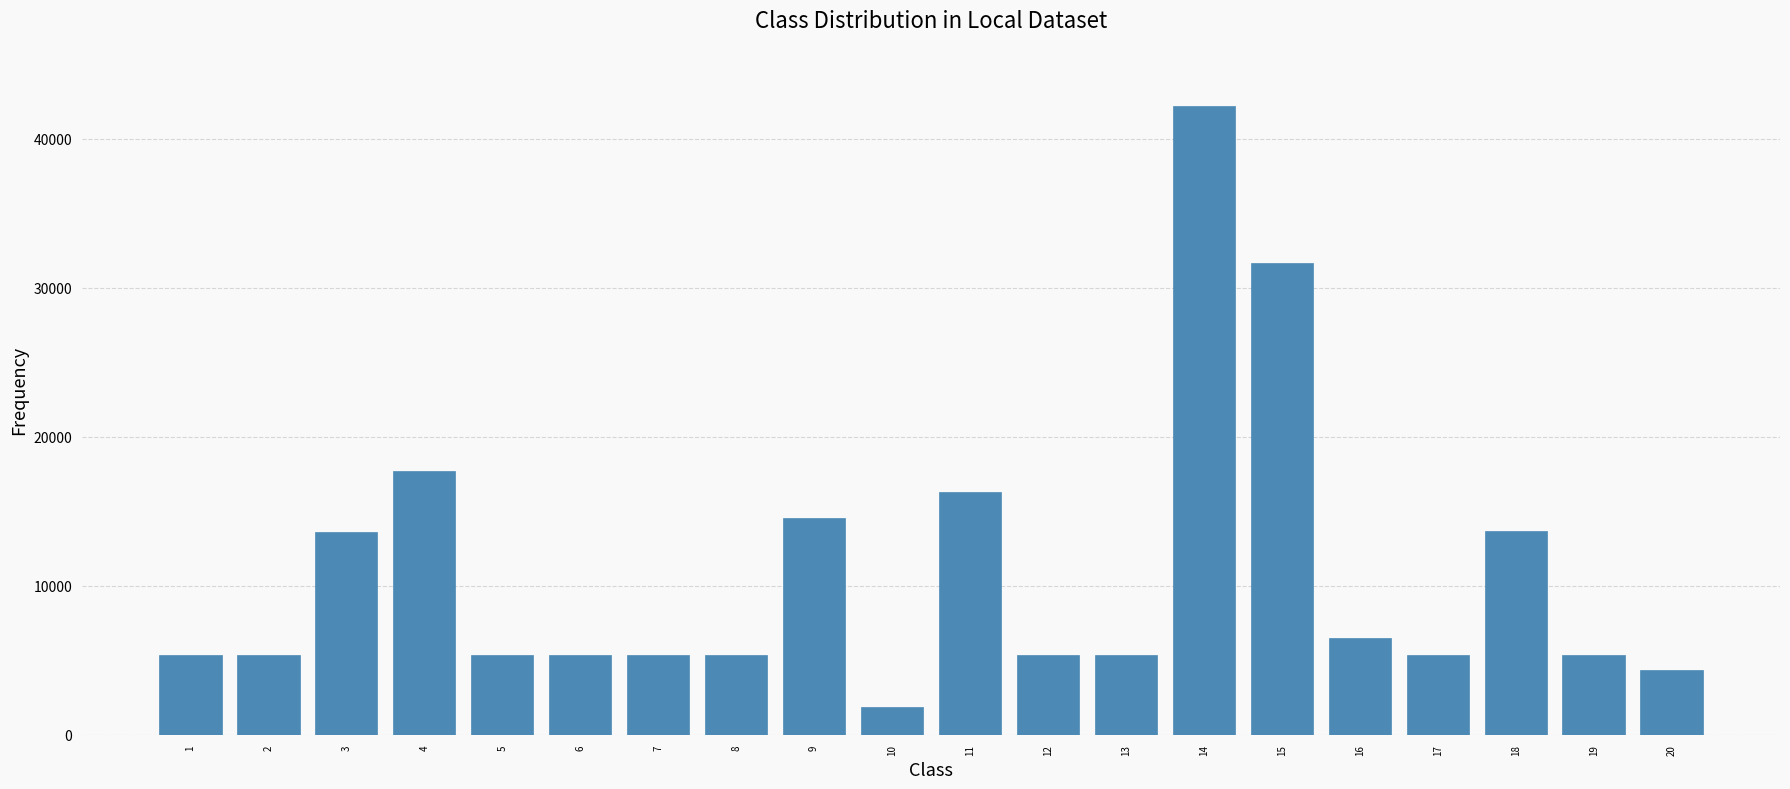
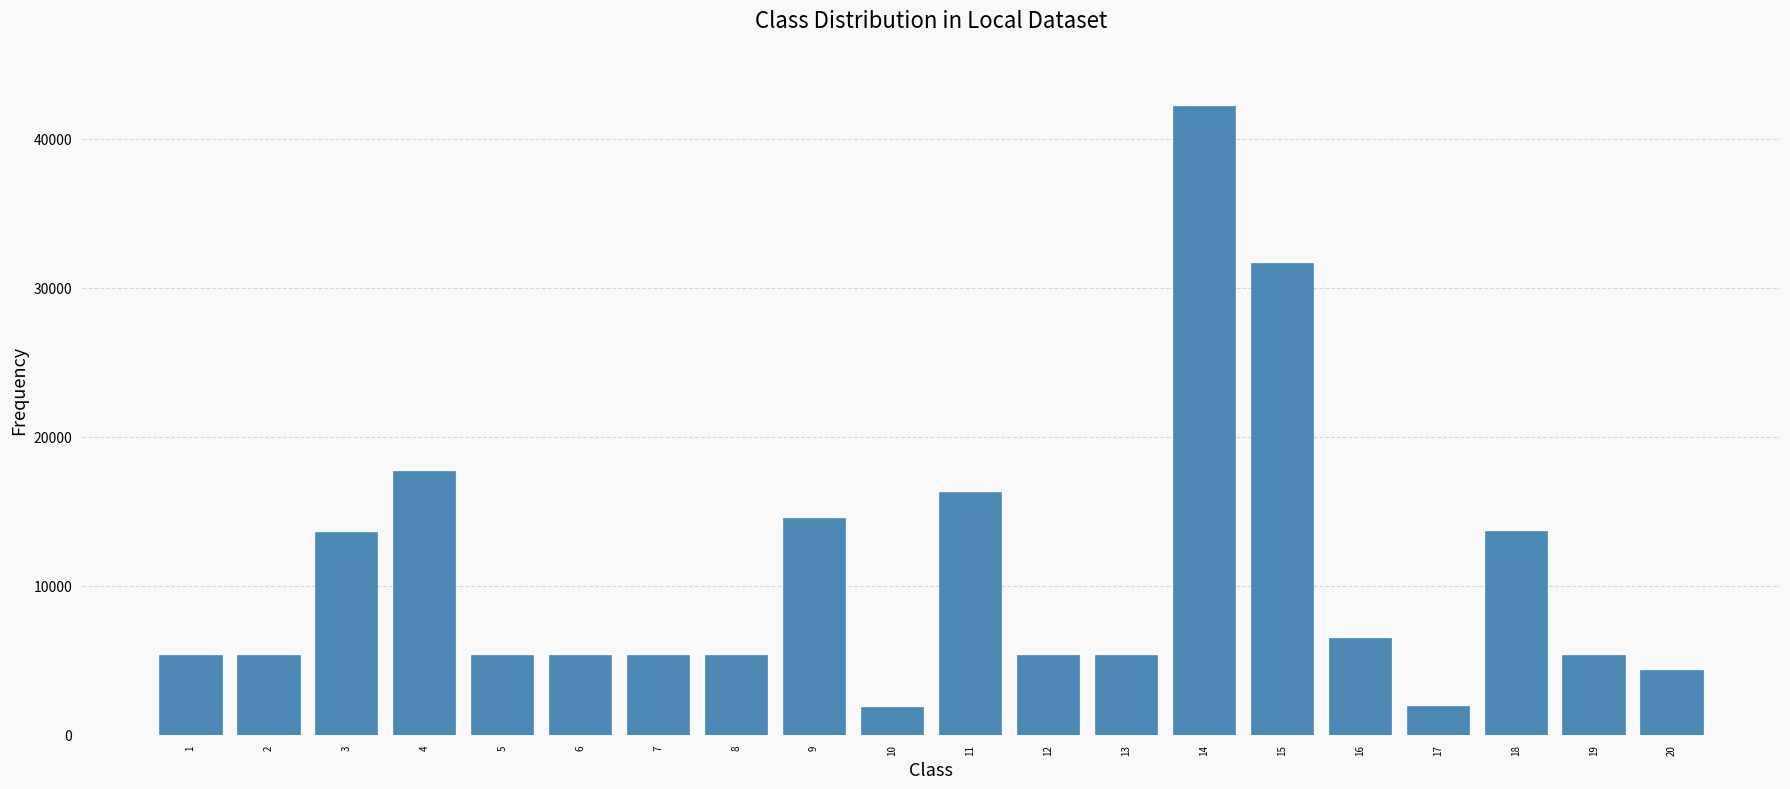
  {
    "1": 5300,
    "2": 5300,
    "3": 13600,
    "4": 17700,
    "5": 5300,
    "6": 5300,
    "7": 5300,
    "8": 5300,
    "9": 14600,
    "10": 1800,
    "11": 16300,
    "12": 5300,
    "13": 5300,
    "14": 42200,
    "15": 31600,
    "16": 6500,
-   "17": 5300,
+   "17": 1900,
    "18": 13700,
    "19": 5300,
    "20": 4400
  }
